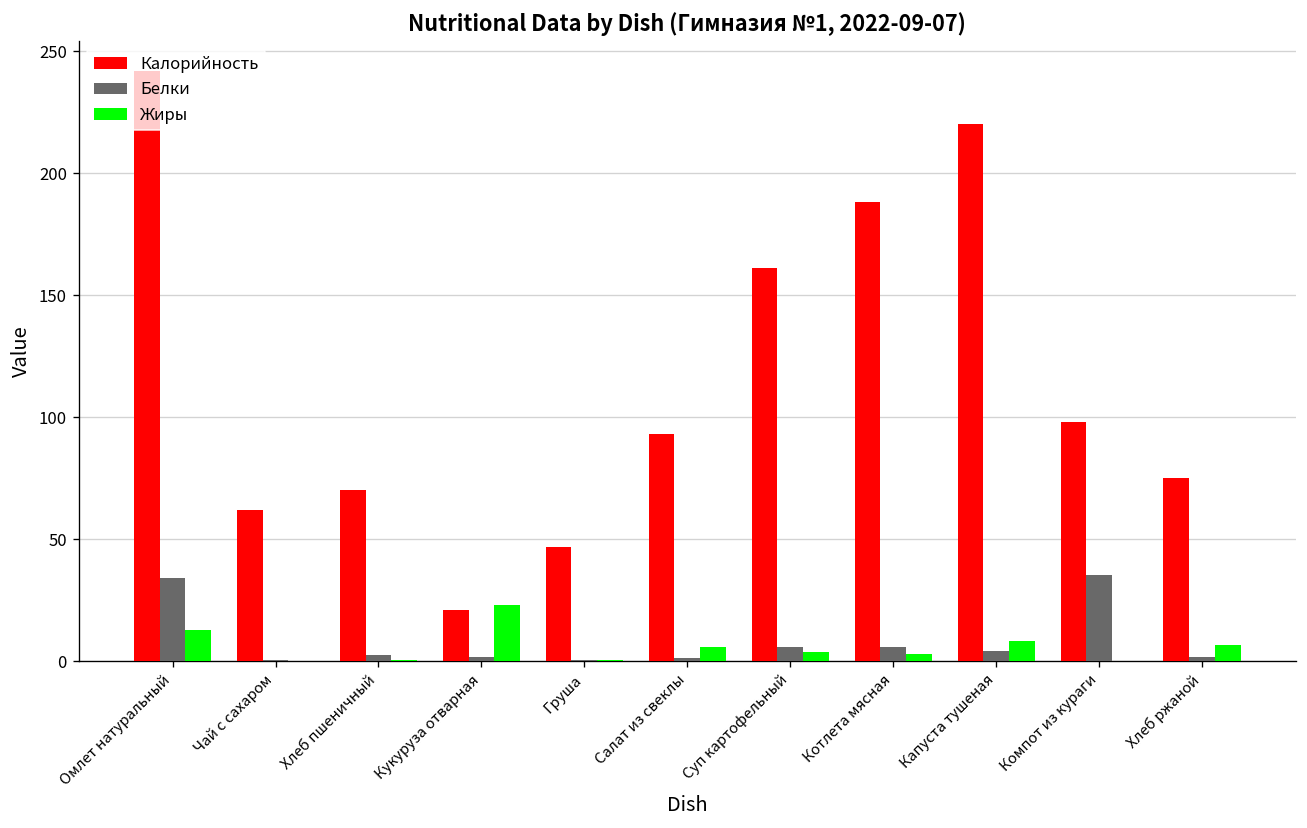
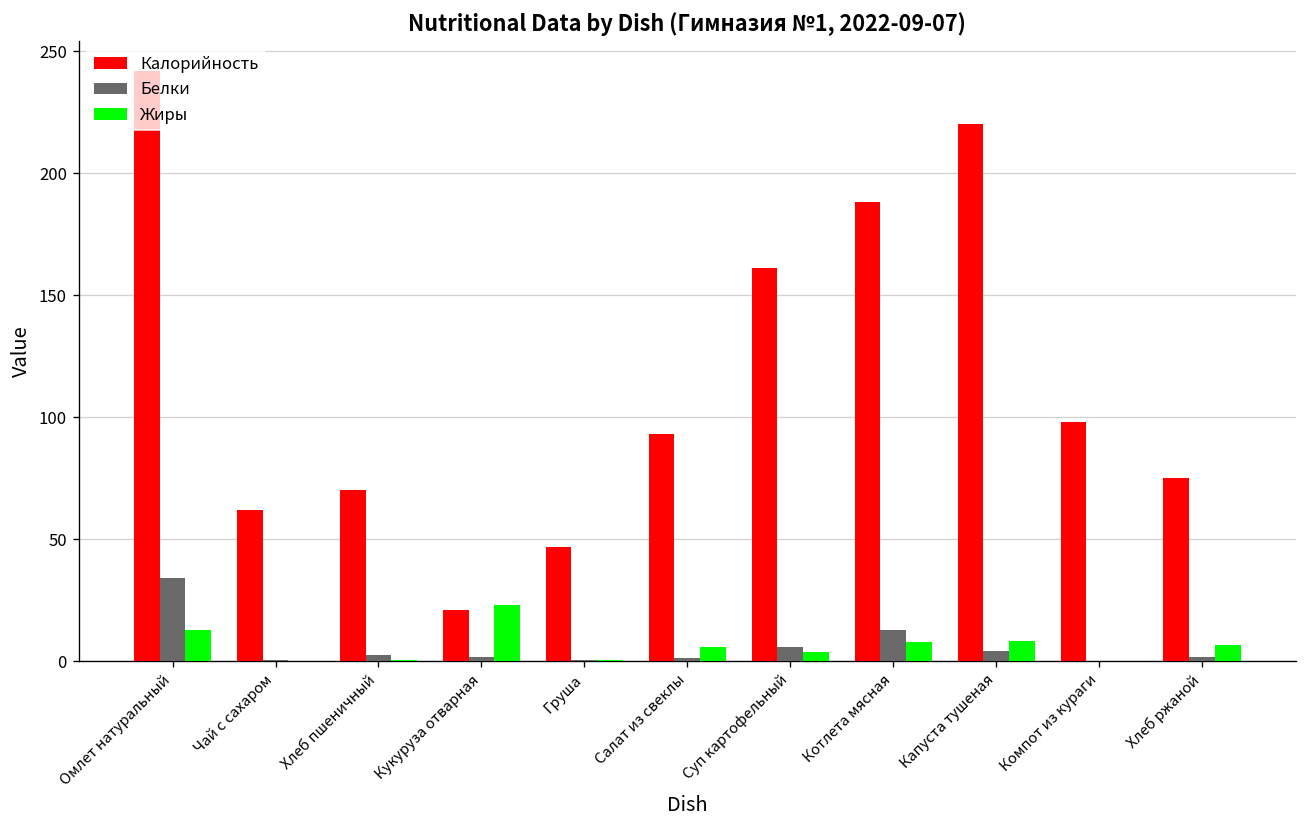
  {
    "Калорийность": {
      "Чай с сахаром": 62,
      "Хлеб пшеничный": 70,
      "Кукуруза отварная": 21,
      "Груша": 47,
      "Салат из свеклы": 93,
      "Суп картофельный": 161,
      "Котлета мясная": 188,
      "Капуста тушеная": 220,
      "Компот из кураги": 98,
      "Хлеб ржаной": 75
    },
    "Белки": {
      "Омлет натуральный": 34,
      "Хлеб пшеничный": 2,
      "Кукуруза отварная": 2,
      "Салат из свеклы": 1,
      "Суп картофельный": 6,
-     "Котлета мясная": 6,
+     "Котлета мясная": 13,
      "Капуста тушеная": 4,
-     "Компот из кураги": 35,
+     "Компот из кураги": 0,
      "Хлеб ржаной": 2
    },
    "Жиры": {
      "Омлет натуральный": 13,
      "Кукуруза отварная": 23,
      "Салат из свеклы": 6,
      "Суп картофельный": 4,
-     "Котлета мясная": 3,
+     "Котлета мясная": 8,
      "Капуста тушеная": 8,
      "Хлеб ржаной": 7
    }
  }
